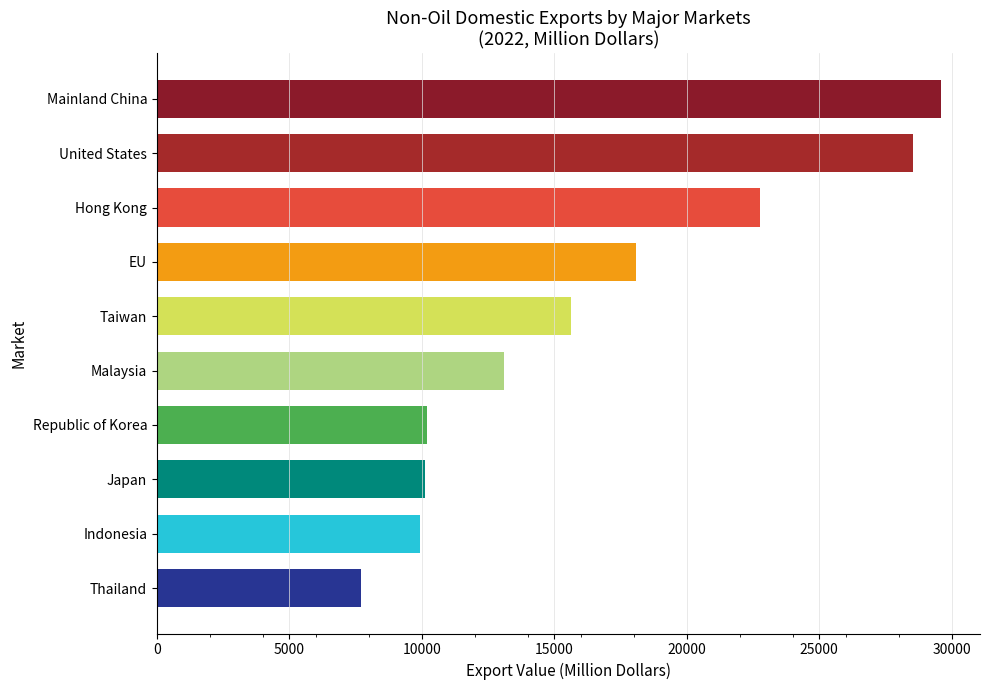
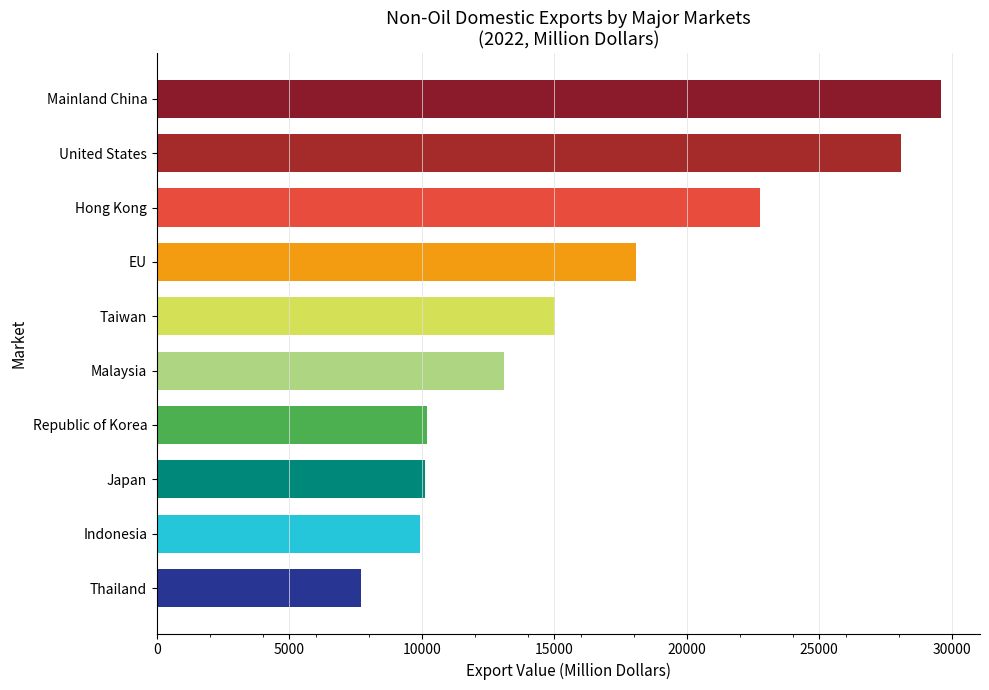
  {
    "Mainland China": 29600,
-   "United States": 28500,
+   "United States": 28100,
    "Hong Kong": 22800,
    "EU": 18100,
-   "Taiwan": 15600,
+   "Taiwan": 15000,
    "Malaysia": 13100,
    "Republic of Korea": 10200,
    "Japan": 10100,
    "Indonesia": 9900,
    "Thailand": 7700
  }
